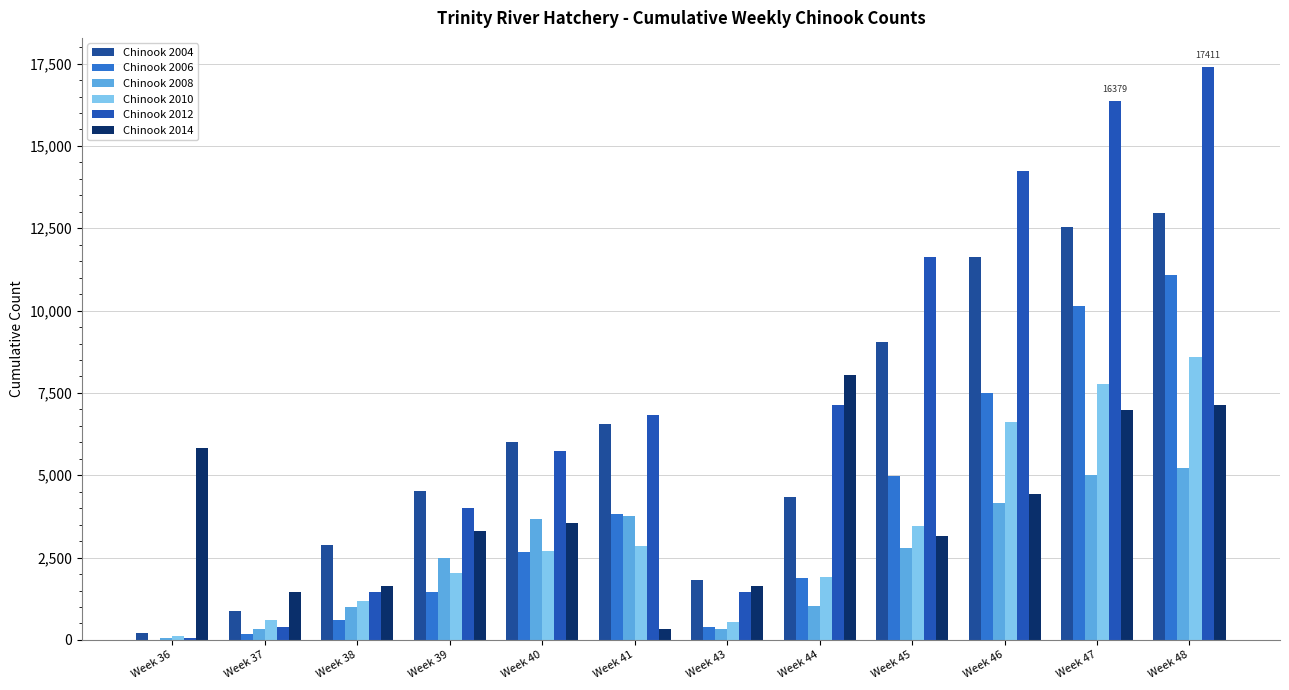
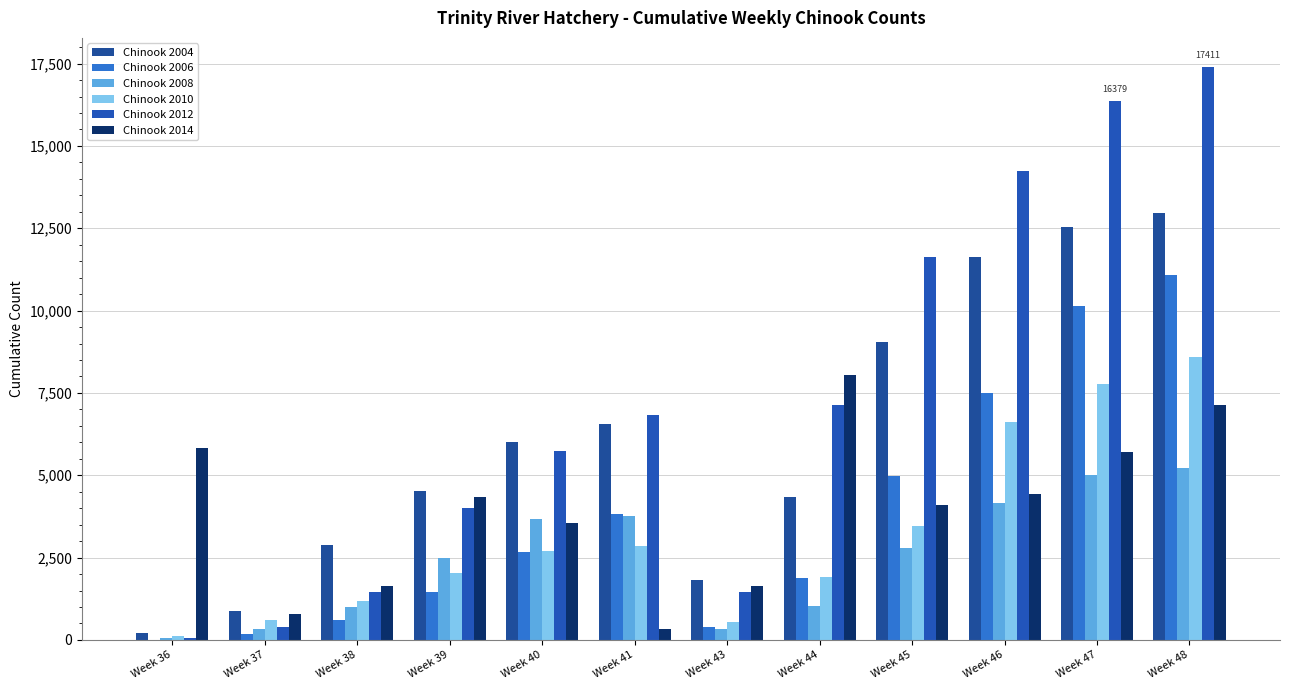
  {
    "Chinook 2014": {
      "Week 36": "5,800",
-     "Week 37": "1,500",
+     "Week 37": "800",
      "Week 38": "1,600",
-     "Week 39": "3,300",
+     "Week 39": "4,300",
      "Week 40": "3,600",
      "Week 41": "300",
      "Week 43": "1,600",
      "Week 44": "8,000",
-     "Week 45": "3,200",
+     "Week 45": "4,100",
      "Week 46": "4,400",
-     "Week 47": "7,000",
+     "Week 47": "5,700",
      "Week 48": "7,100"
    }
  }
